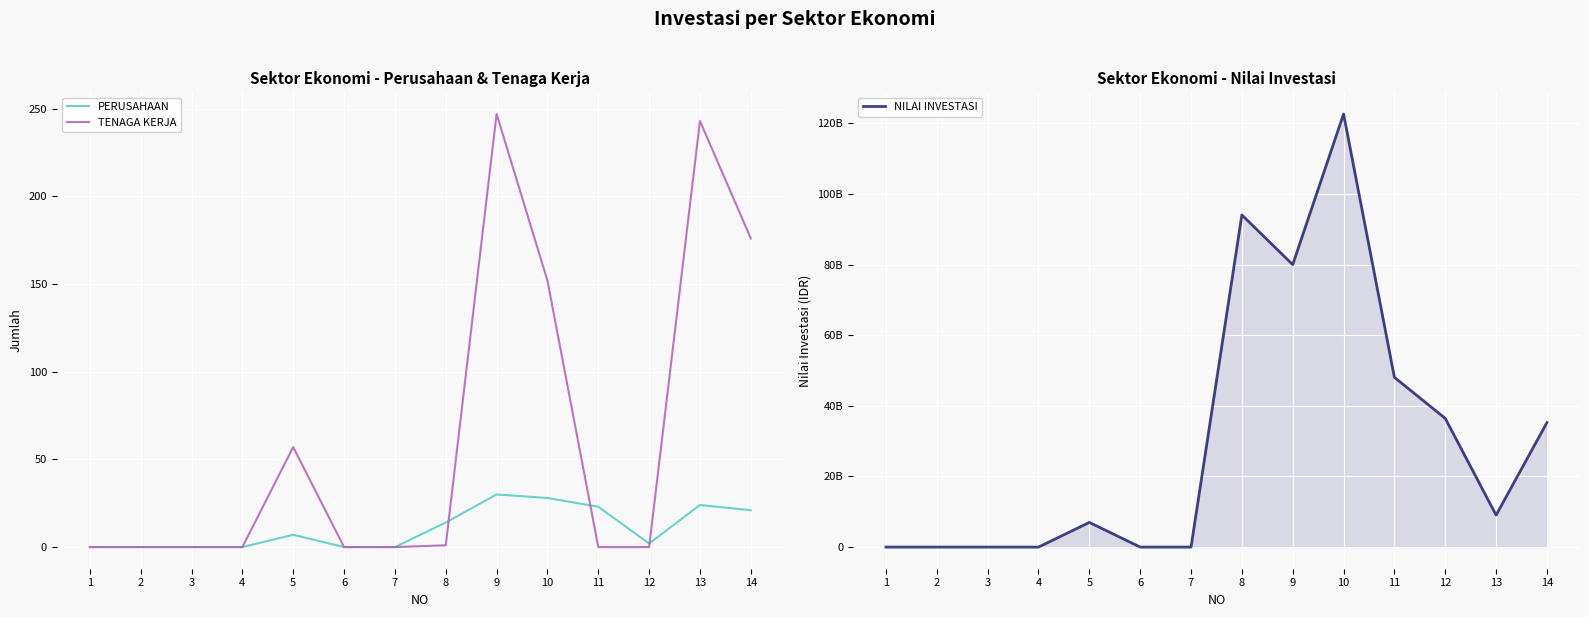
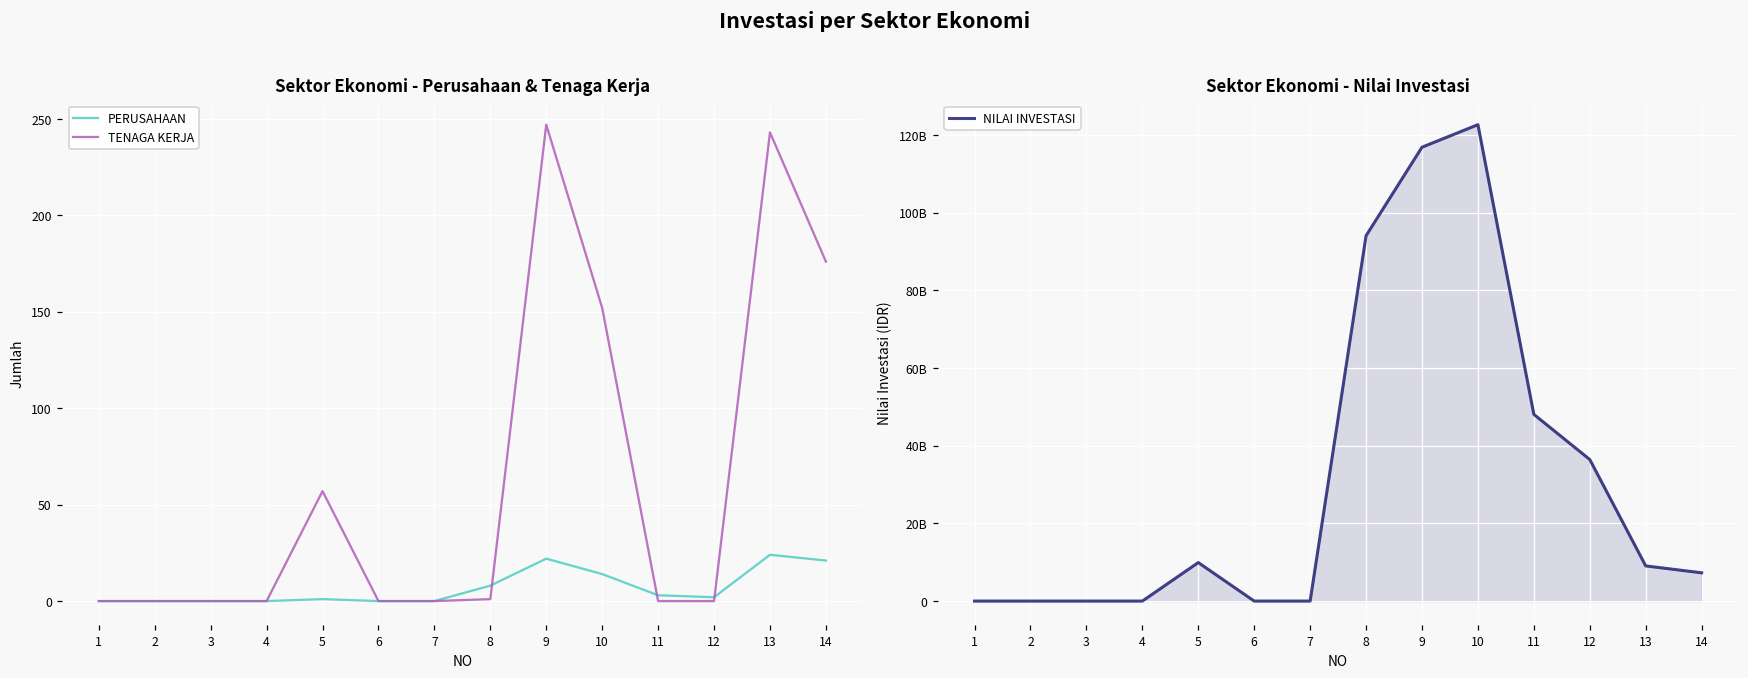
  {
    "Sektor Ekonomi - Perusahaan & Tenaga Kerja": {
      "PERUSAHAAN": {
-       "5": 7,
-       "8": 14,
-       "9": 30,
-       "10": 28,
-       "11": 23,
+       "5": 1,
+       "8": 8,
+       "9": 22,
+       "10": 14,
+       "11": 3,
        "12": 2,
        "13": 24,
        "14": 21
      },
      "TENAGA KERJA": {
        "5": 57,
        "8": 1,
        "9": 247,
        "10": 152,
        "11": 0,
        "12": 0,
        "13": 243,
        "14": 176
      }
    },
    "Sektor Ekonomi - Nilai Investasi": {
      "1": 0,
      "2": 0,
      "3": 0,
      "4": 0,
-     "5": 7000000000,
+     "5": 10000000000,
      "6": 0,
      "7": 0,
      "8": 94000000000,
-     "9": 80000000000,
+     "9": 117000000000,
      "10": 123000000000,
      "11": 48000000000,
      "12": 36000000000,
      "13": 9000000000,
-     "14": 35000000000
+     "14": 7000000000
    }
  }
